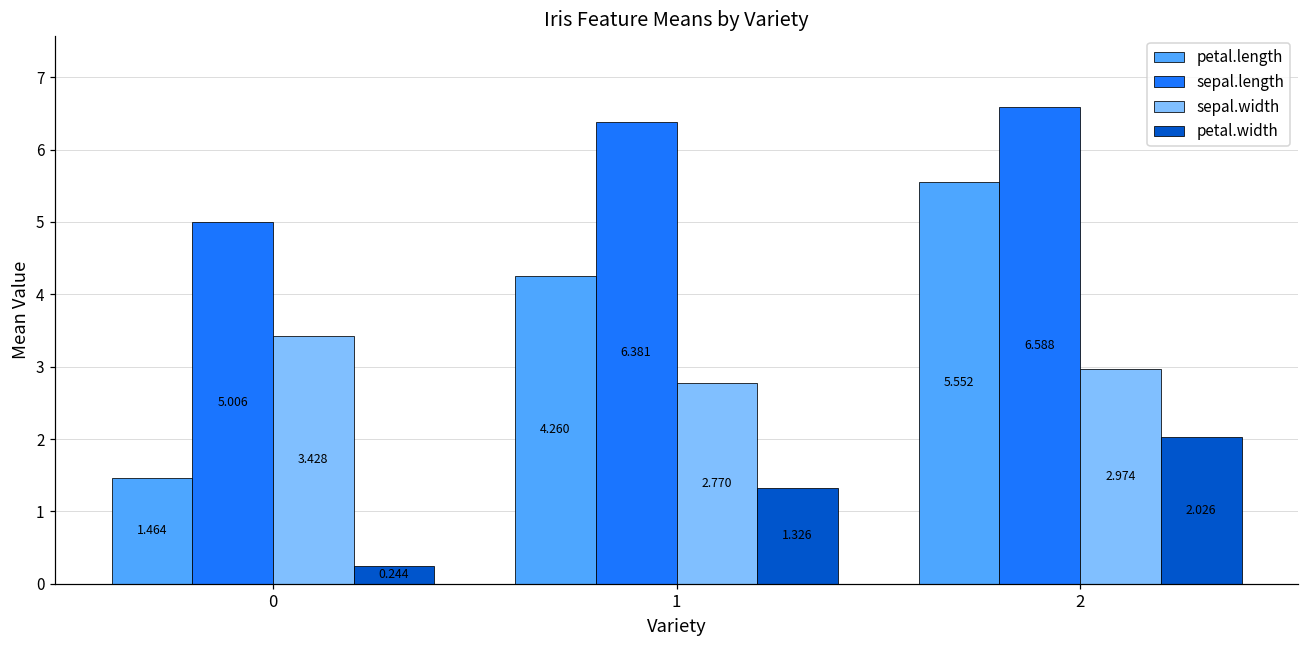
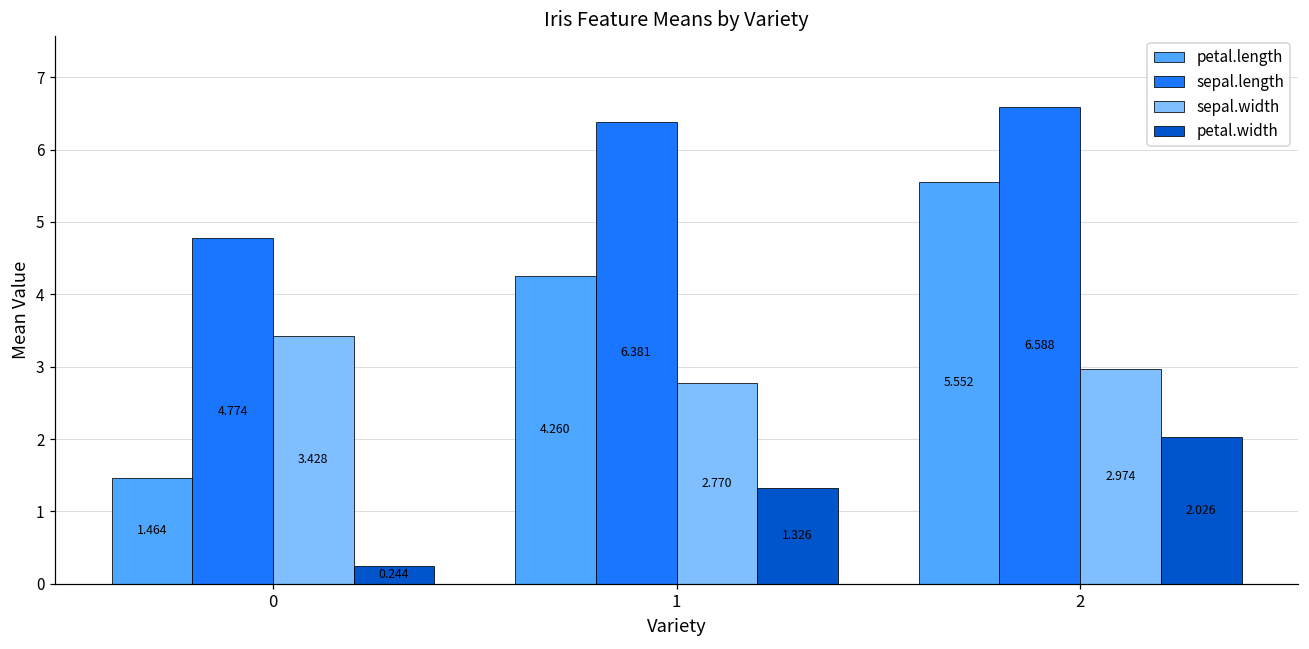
  {
    "sepal.length": {
-     "0": 5.006,
+     "0": 4.774,
      "1": 6.381,
      "2": 6.588
    },
    "petal.width": {
      "0": 0.244,
      "1": 1.326,
      "2": 2.026
    }
  }
